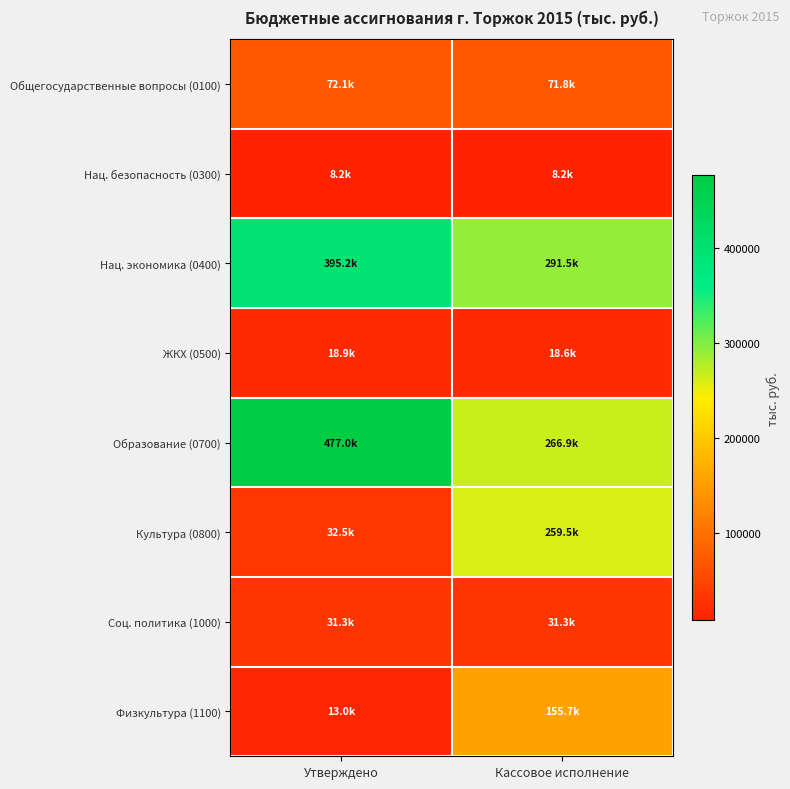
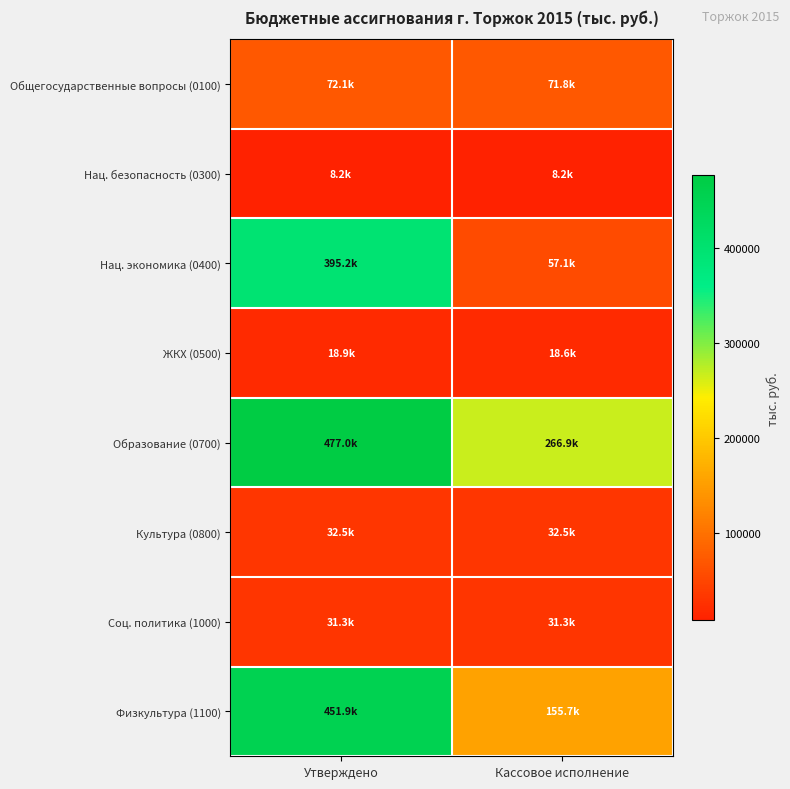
  {
    "Общегосударственные вопросы (0100)": {
      "Утверждено": "72.1k",
      "Кассовое исполнение": "71.8k"
    },
    "Нац. безопасность (0300)": {
      "Утверждено": "8.2k",
      "Кассовое исполнение": "8.2k"
    },
    "Нац. экономика (0400)": {
      "Утверждено": "395.2k",
-     "Кассовое исполнение": "291.5k"
+     "Кассовое исполнение": "57.1k"
    },
    "ЖКХ (0500)": {
      "Утверждено": "18.9k",
      "Кассовое исполнение": "18.6k"
    },
    "Образование (0700)": {
      "Утверждено": "477.0k",
      "Кассовое исполнение": "266.9k"
    },
    "Культура (0800)": {
      "Утверждено": "32.5k",
-     "Кассовое исполнение": "259.5k"
+     "Кассовое исполнение": "32.5k"
    },
    "Соц. политика (1000)": {
      "Утверждено": "31.3k",
      "Кассовое исполнение": "31.3k"
    },
    "Физкультура (1100)": {
-     "Утверждено": "13.0k",
+     "Утверждено": "451.9k",
      "Кассовое исполнение": "155.7k"
    }
  }
